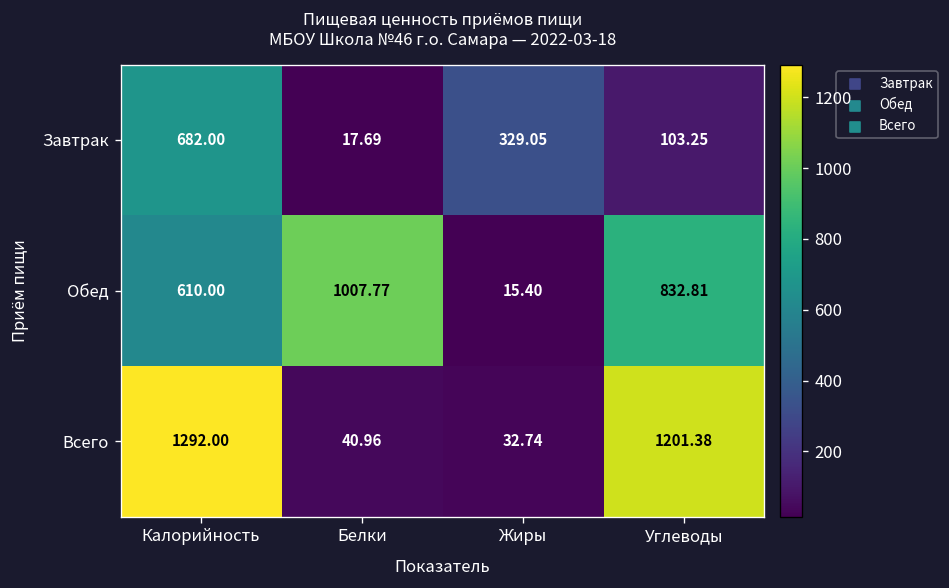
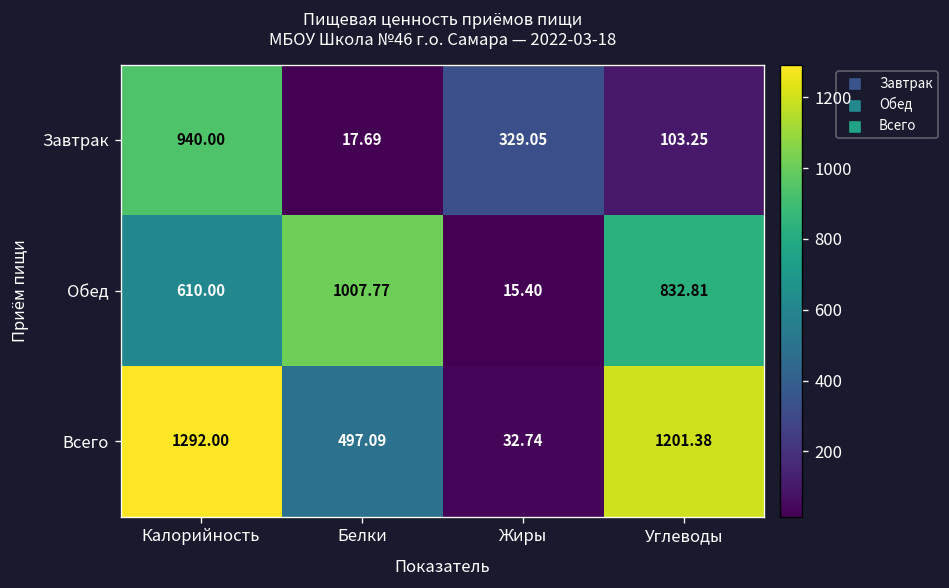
  {
    "Завтрак": {
-     "Калорийность": 682.00,
+     "Калорийность": 940.00,
      "Белки": 17.69,
      "Жиры": 329.05,
      "Углеводы": 103.25
    },
    "Обед": {
      "Калорийность": 610.00,
      "Белки": 1007.77,
      "Жиры": 15.40,
      "Углеводы": 832.81
    },
    "Всего": {
      "Калорийность": 1292.00,
-     "Белки": 40.96,
+     "Белки": 497.09,
      "Жиры": 32.74,
      "Углеводы": 1201.38
    }
  }
